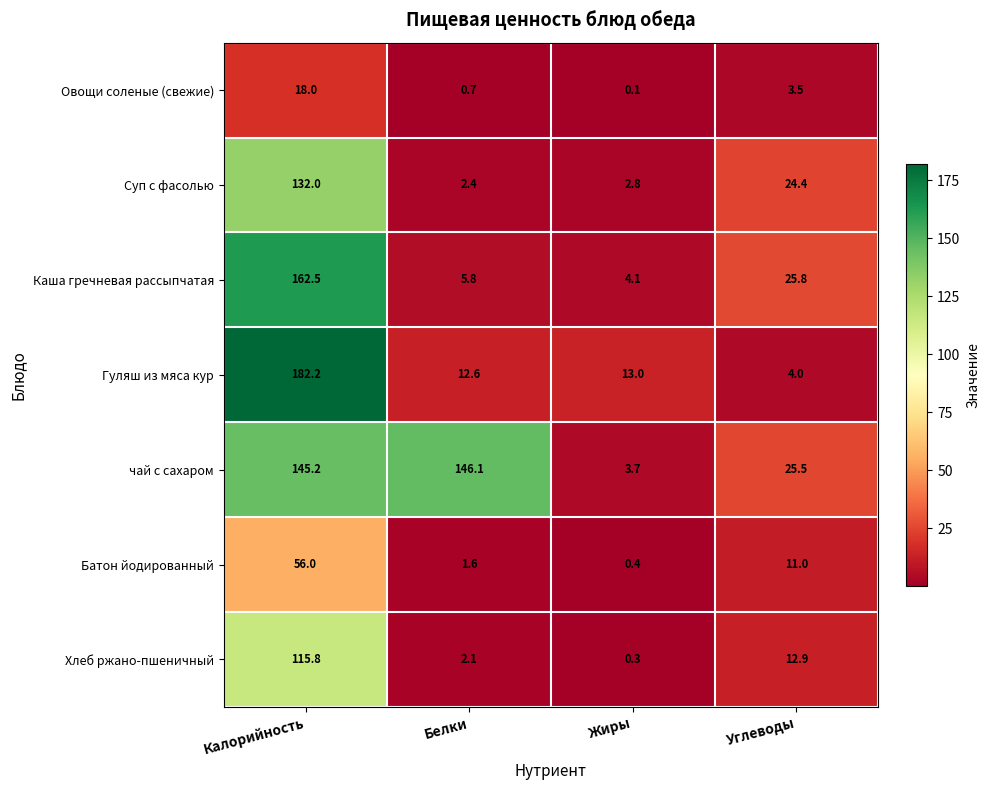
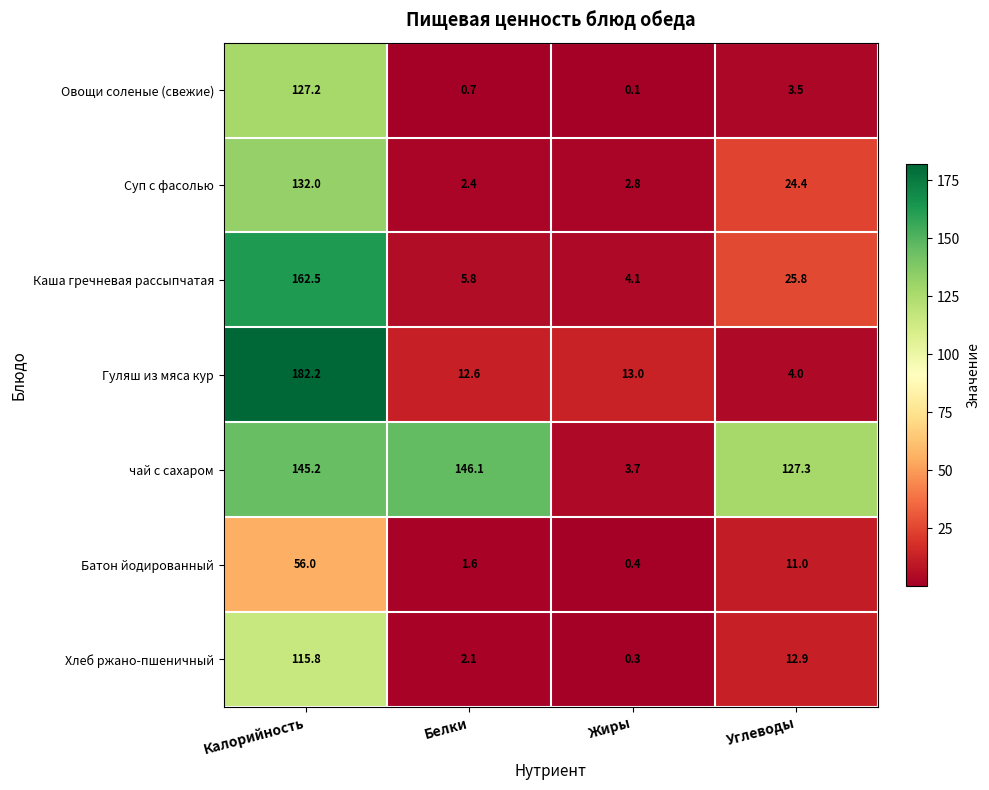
  {
    "Овощи соленые (свежие)": {
-     "Калорийность": 18.0,
+     "Калорийность": 127.2,
      "Белки": 0.7,
      "Жиры": 0.1,
      "Углеводы": 3.5
    },
    "Суп с фасолью": {
      "Калорийность": 132.0,
      "Белки": 2.4,
      "Жиры": 2.8,
      "Углеводы": 24.4
    },
    "Каша гречневая рассыпчатая": {
      "Калорийность": 162.5,
      "Белки": 5.8,
      "Жиры": 4.1,
      "Углеводы": 25.8
    },
    "Гуляш из мяса кур": {
      "Калорийность": 182.2,
      "Белки": 12.6,
      "Жиры": 13.0,
      "Углеводы": 4.0
    },
    "чай с сахаром": {
      "Калорийность": 145.2,
      "Белки": 146.1,
      "Жиры": 3.7,
-     "Углеводы": 25.5
+     "Углеводы": 127.3
    },
    "Батон йодированный": {
      "Калорийность": 56.0,
      "Белки": 1.6,
      "Жиры": 0.4,
      "Углеводы": 11.0
    },
    "Хлеб ржано-пшеничный": {
      "Калорийность": 115.8,
      "Белки": 2.1,
      "Жиры": 0.3,
      "Углеводы": 12.9
    }
  }
